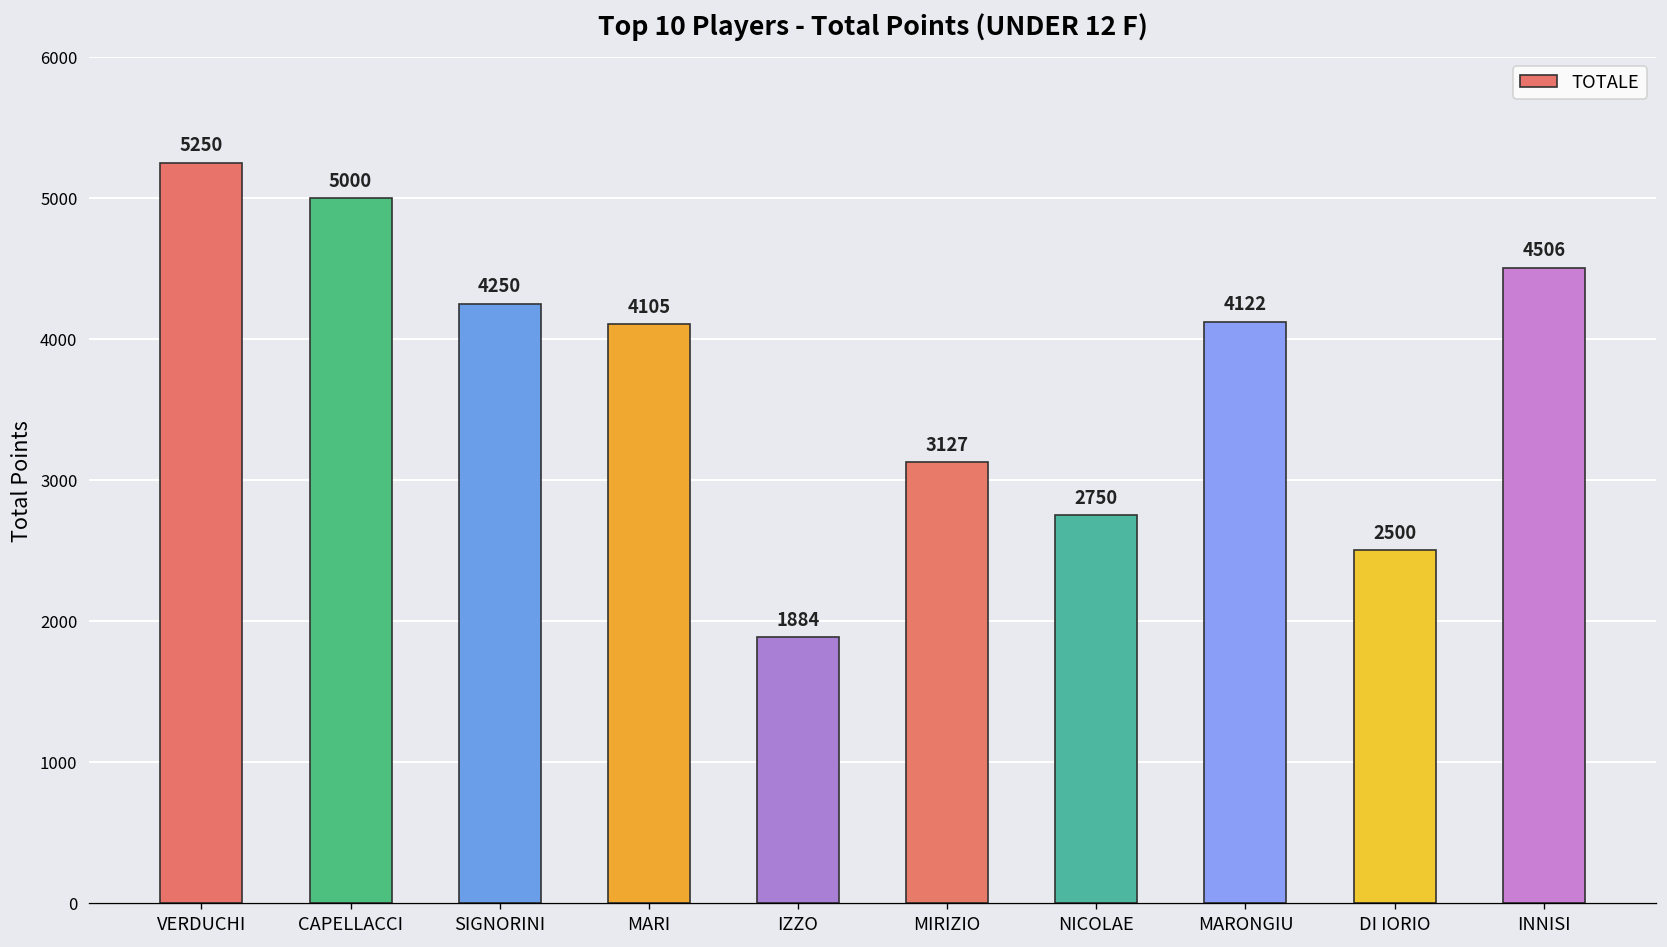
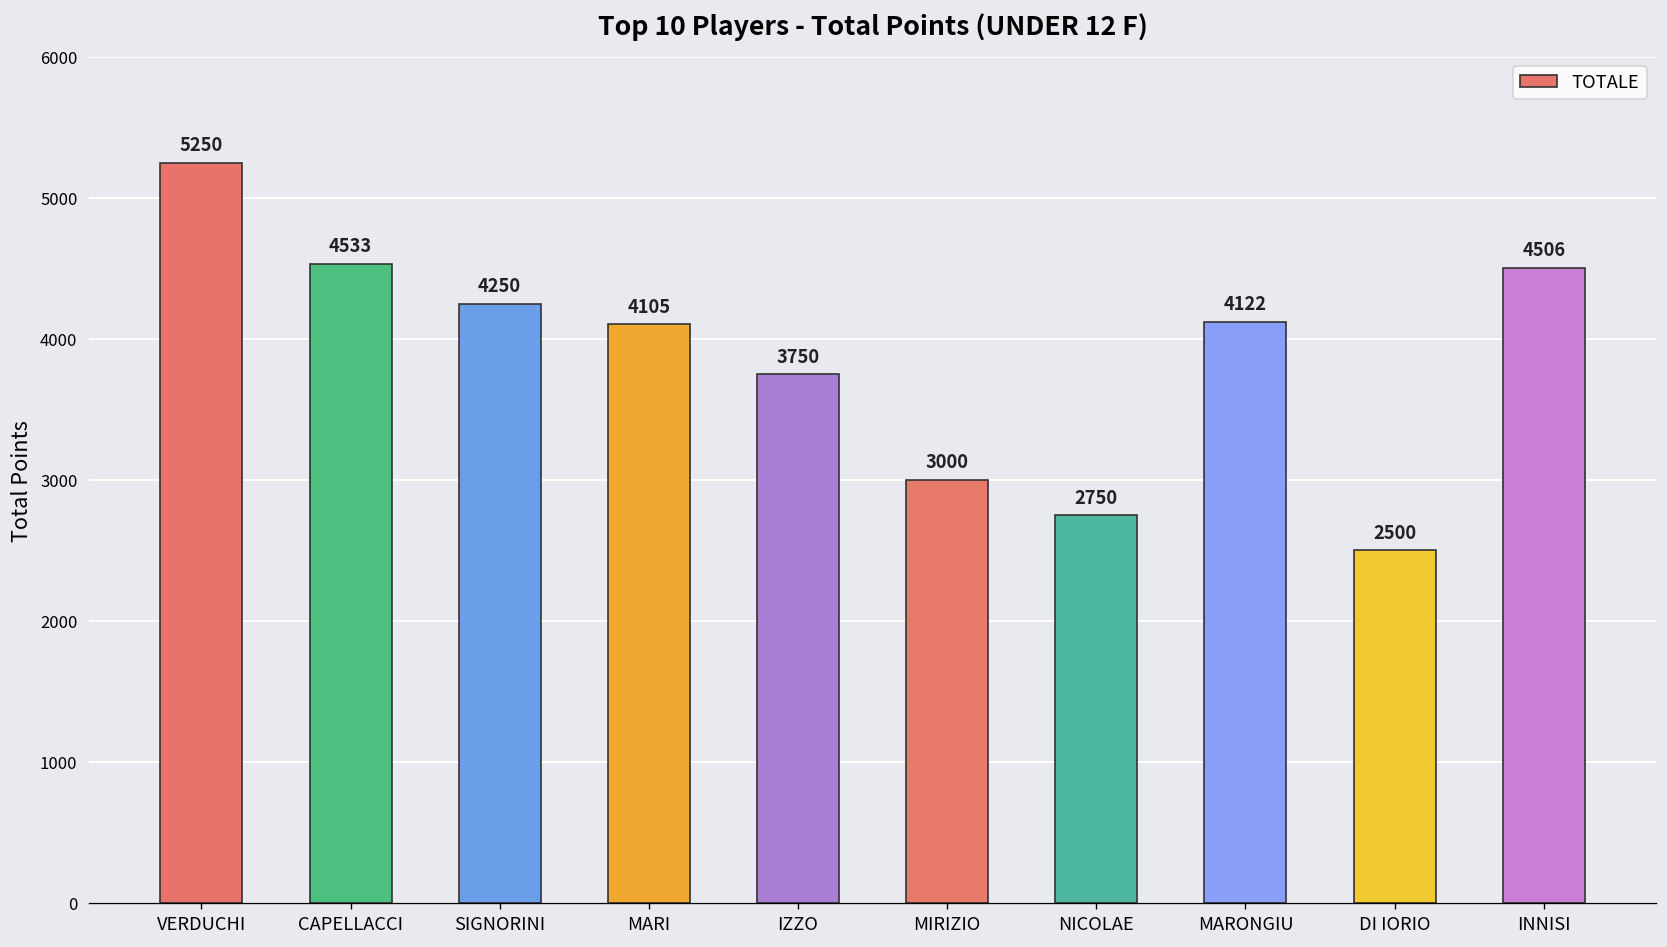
  {
    "VERDUCHI": 5250,
-   "CAPELLACCI": 5000,
+   "CAPELLACCI": 4533,
    "SIGNORINI": 4250,
    "MARI": 4105,
-   "IZZO": 1884,
-   "MIRIZIO": 3127,
+   "IZZO": 3750,
+   "MIRIZIO": 3000,
    "NICOLAE": 2750,
    "MARONGIU": 4122,
    "DI IORIO": 2500,
    "INNISI": 4506
  }
